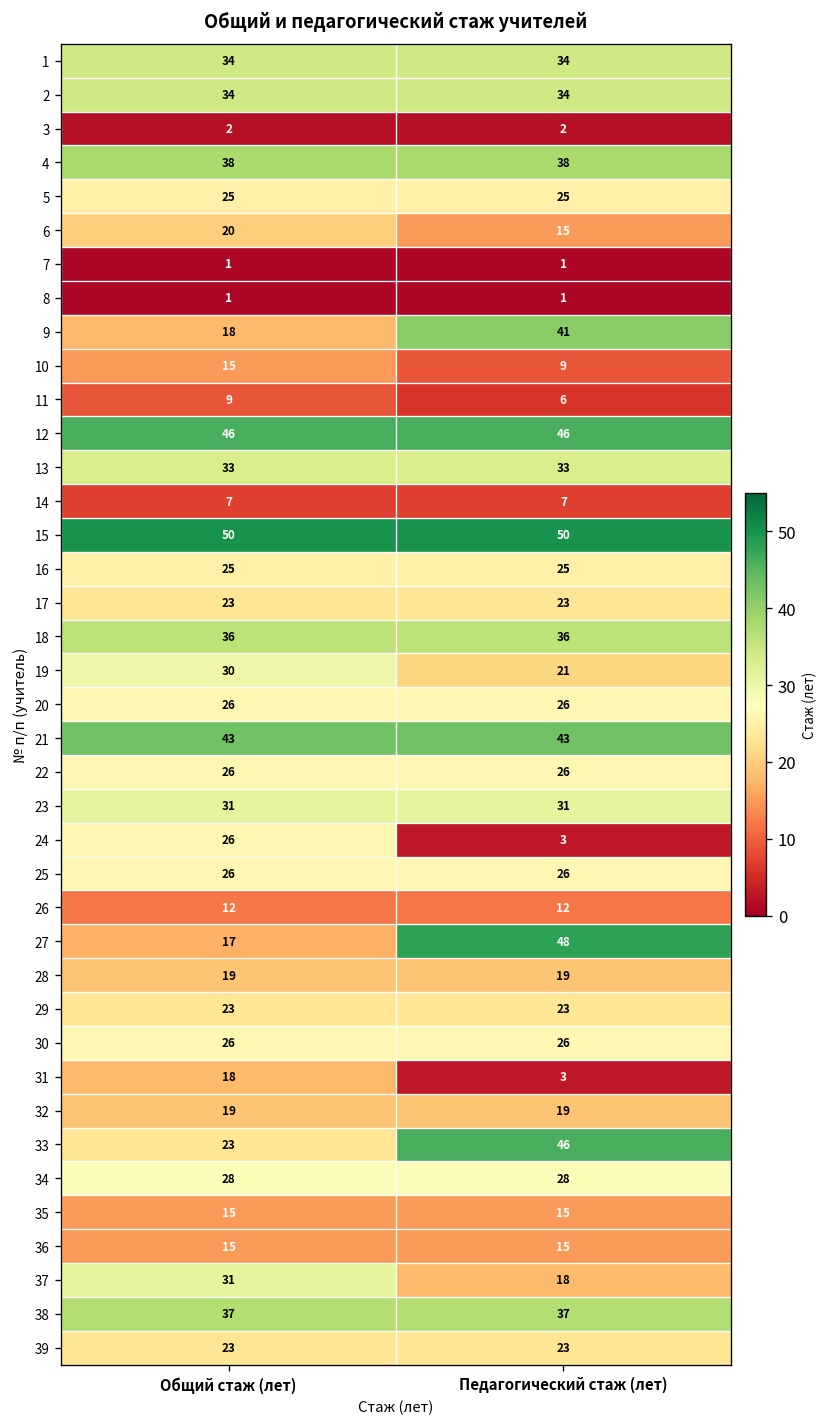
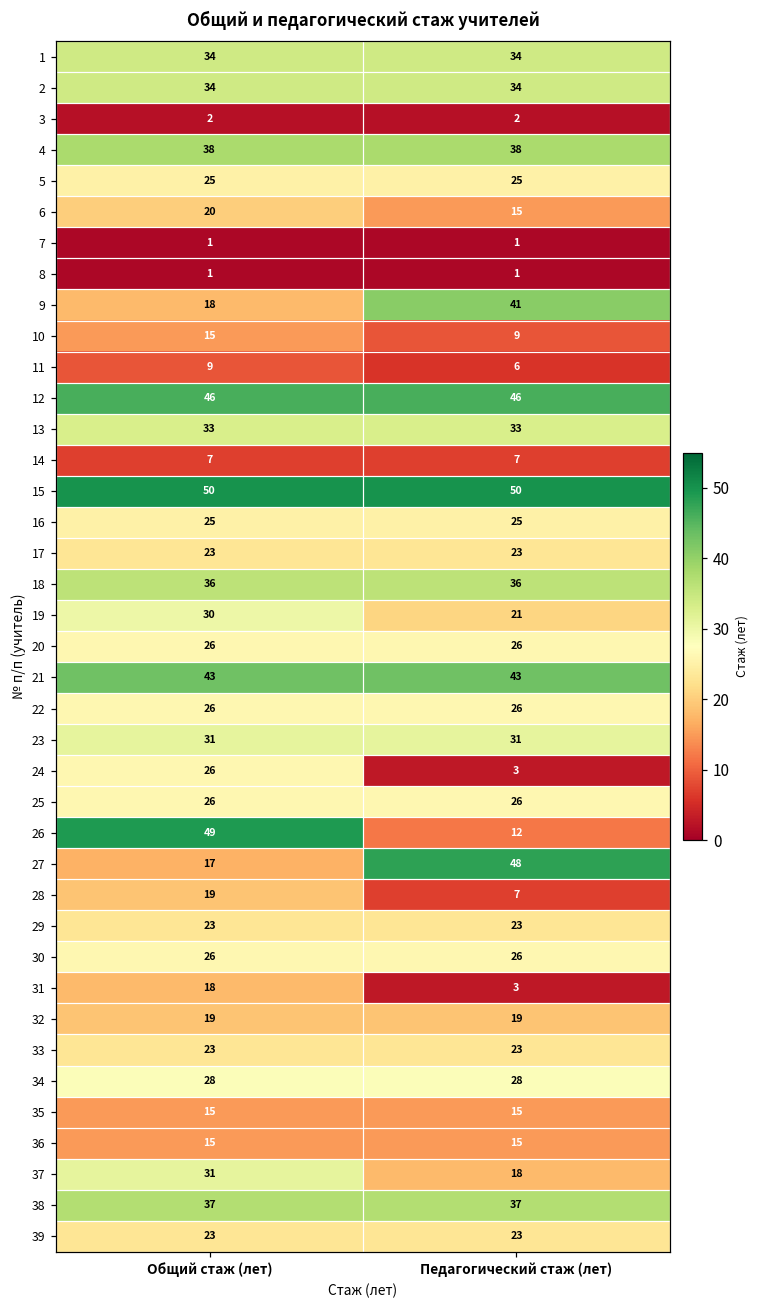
  {
    "1": {
      "Общий стаж (лет)": 34,
      "Педагогический стаж (лет)": 34
    },
    "2": {
      "Общий стаж (лет)": 34,
      "Педагогический стаж (лет)": 34
    },
    "3": {
      "Общий стаж (лет)": 2,
      "Педагогический стаж (лет)": 2
    },
    "4": {
      "Общий стаж (лет)": 38,
      "Педагогический стаж (лет)": 38
    },
    "5": {
      "Общий стаж (лет)": 25,
      "Педагогический стаж (лет)": 25
    },
    "6": {
      "Общий стаж (лет)": 20,
      "Педагогический стаж (лет)": 15
    },
    "7": {
      "Общий стаж (лет)": 1,
      "Педагогический стаж (лет)": 1
    },
    "8": {
      "Общий стаж (лет)": 1,
      "Педагогический стаж (лет)": 1
    },
    "9": {
      "Общий стаж (лет)": 18,
      "Педагогический стаж (лет)": 41
    },
    "10": {
      "Общий стаж (лет)": 15,
      "Педагогический стаж (лет)": 9
    },
    "11": {
      "Общий стаж (лет)": 9,
      "Педагогический стаж (лет)": 6
    },
    "12": {
      "Общий стаж (лет)": 46,
      "Педагогический стаж (лет)": 46
    },
    "13": {
      "Общий стаж (лет)": 33,
      "Педагогический стаж (лет)": 33
    },
    "14": {
      "Общий стаж (лет)": 7,
      "Педагогический стаж (лет)": 7
    },
    "15": {
      "Общий стаж (лет)": 50,
      "Педагогический стаж (лет)": 50
    },
    "16": {
      "Общий стаж (лет)": 25,
      "Педагогический стаж (лет)": 25
    },
    "17": {
      "Общий стаж (лет)": 23,
      "Педагогический стаж (лет)": 23
    },
    "18": {
      "Общий стаж (лет)": 36,
      "Педагогический стаж (лет)": 36
    },
    "19": {
      "Общий стаж (лет)": 30,
      "Педагогический стаж (лет)": 21
    },
    "20": {
      "Общий стаж (лет)": 26,
      "Педагогический стаж (лет)": 26
    },
    "21": {
      "Общий стаж (лет)": 43,
      "Педагогический стаж (лет)": 43
    },
    "22": {
      "Общий стаж (лет)": 26,
      "Педагогический стаж (лет)": 26
    },
    "23": {
      "Общий стаж (лет)": 31,
      "Педагогический стаж (лет)": 31
    },
    "24": {
      "Общий стаж (лет)": 26,
      "Педагогический стаж (лет)": 3
    },
    "25": {
      "Общий стаж (лет)": 26,
      "Педагогический стаж (лет)": 26
    },
    "26": {
-     "Общий стаж (лет)": 12,
+     "Общий стаж (лет)": 49,
      "Педагогический стаж (лет)": 12
    },
    "27": {
      "Общий стаж (лет)": 17,
      "Педагогический стаж (лет)": 48
    },
    "28": {
      "Общий стаж (лет)": 19,
-     "Педагогический стаж (лет)": 19
+     "Педагогический стаж (лет)": 7
    },
    "29": {
      "Общий стаж (лет)": 23,
      "Педагогический стаж (лет)": 23
    },
    "30": {
      "Общий стаж (лет)": 26,
      "Педагогический стаж (лет)": 26
    },
    "31": {
      "Общий стаж (лет)": 18,
      "Педагогический стаж (лет)": 3
    },
    "32": {
      "Общий стаж (лет)": 19,
      "Педагогический стаж (лет)": 19
    },
    "33": {
      "Общий стаж (лет)": 23,
-     "Педагогический стаж (лет)": 46
+     "Педагогический стаж (лет)": 23
    },
    "34": {
      "Общий стаж (лет)": 28,
      "Педагогический стаж (лет)": 28
    },
    "35": {
      "Общий стаж (лет)": 15,
      "Педагогический стаж (лет)": 15
    },
    "36": {
      "Общий стаж (лет)": 15,
      "Педагогический стаж (лет)": 15
    },
    "37": {
      "Общий стаж (лет)": 31,
      "Педагогический стаж (лет)": 18
    },
    "38": {
      "Общий стаж (лет)": 37,
      "Педагогический стаж (лет)": 37
    },
    "39": {
      "Общий стаж (лет)": 23,
      "Педагогический стаж (лет)": 23
    }
  }
